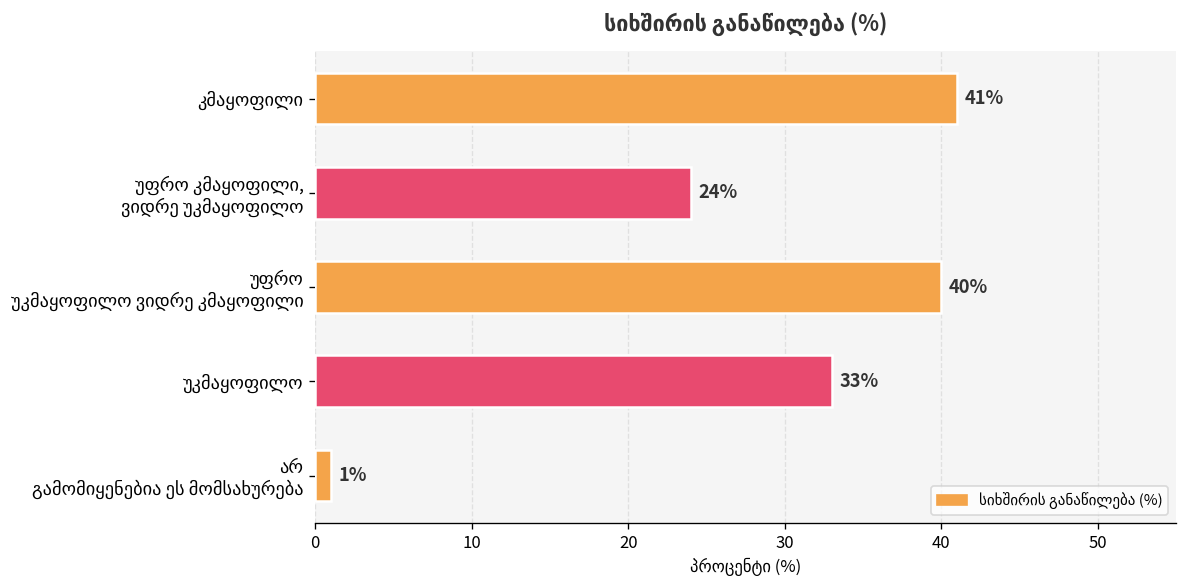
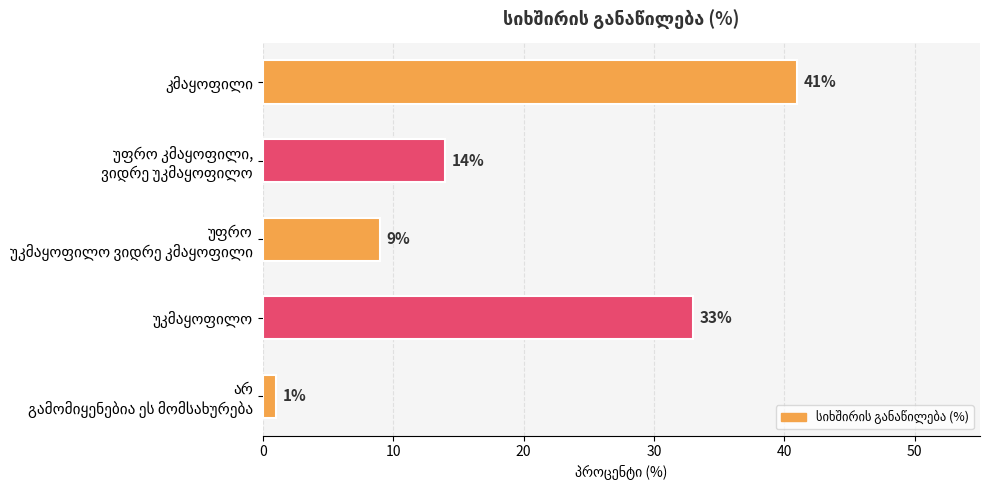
  {
    "კმაყოფილი": "41%",
-   "უფრო კმაყოფილი, ვიდრე უკმაყოფილო": "24%",
-   "უფრო უკმაყოფილო ვიდრე კმაყოფილი": "40%",
+   "უფრო კმაყოფილი, ვიდრე უკმაყოფილო": "14%",
+   "უფრო უკმაყოფილო ვიდრე კმაყოფილი": "9%",
    "უკმაყოფილო": "33%",
    "არ გამომიყენებია ეს მომსახურება": "1%"
  }
